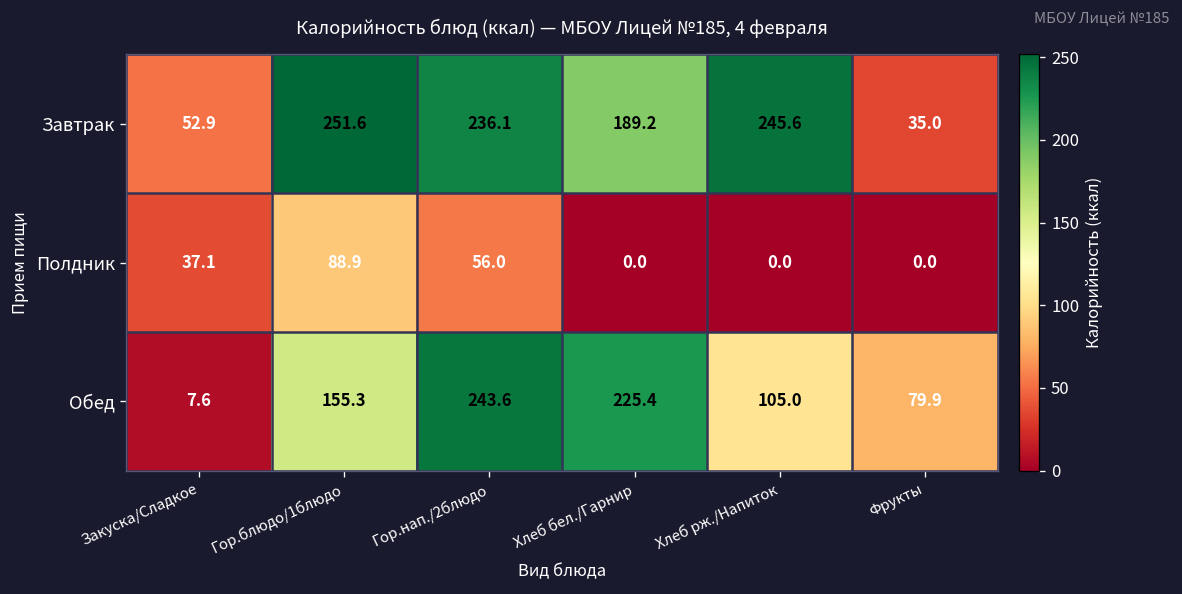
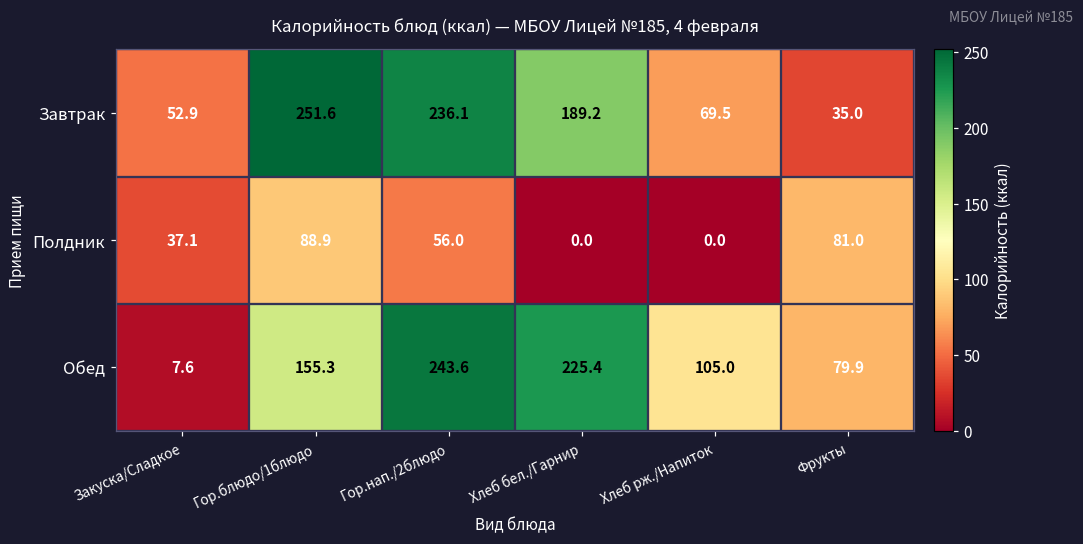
  {
    "Завтрак": {
      "Закуска/Сладкое": 52.9,
      "Гор.блюдо/1блюдо": 251.6,
      "Гор.нап./2блюдо": 236.1,
      "Хлеб бел./Гарнир": 189.2,
-     "Хлеб рж./Напиток": 245.6,
+     "Хлеб рж./Напиток": 69.5,
      "Фрукты": 35.0
    },
    "Полдник": {
      "Закуска/Сладкое": 37.1,
      "Гор.блюдо/1блюдо": 88.9,
      "Гор.нап./2блюдо": 56.0,
      "Хлеб бел./Гарнир": 0.0,
      "Хлеб рж./Напиток": 0.0,
-     "Фрукты": 0.0
+     "Фрукты": 81.0
    },
    "Обед": {
      "Закуска/Сладкое": 7.6,
      "Гор.блюдо/1блюдо": 155.3,
      "Гор.нап./2блюдо": 243.6,
      "Хлеб бел./Гарнир": 225.4,
      "Хлеб рж./Напиток": 105.0,
      "Фрукты": 79.9
    }
  }
